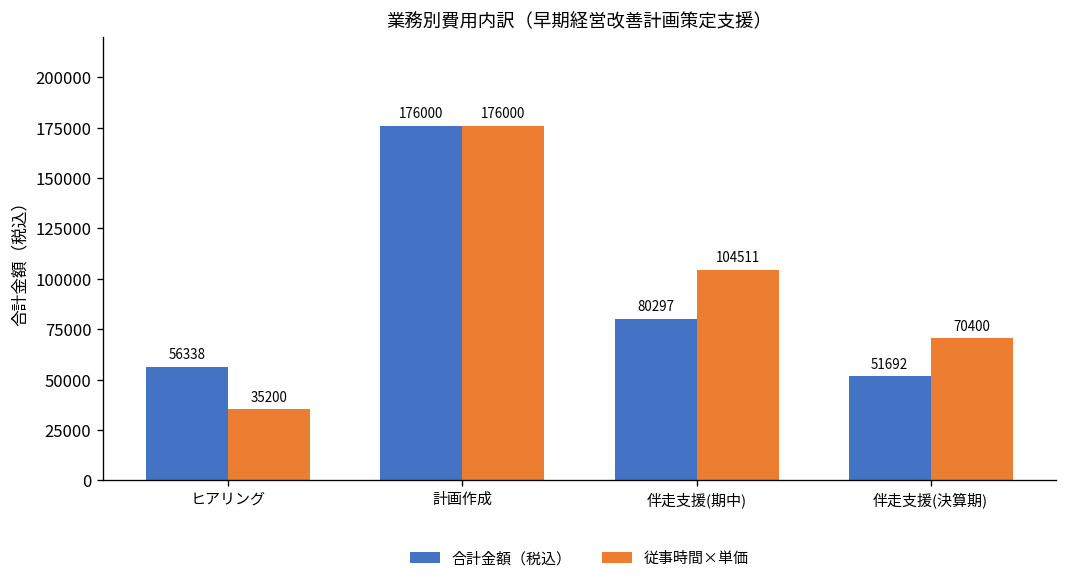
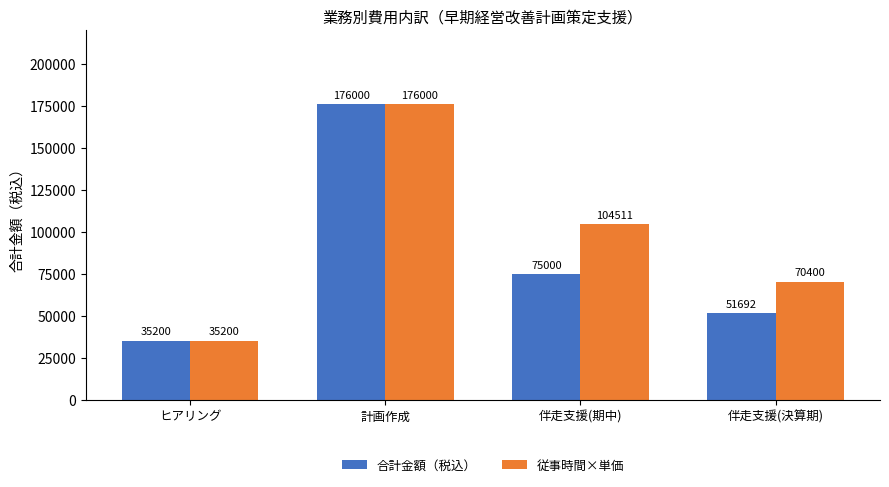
  {
    "合計金額（税込）": {
-     "ヒアリング": 56338,
+     "ヒアリング": 35200,
      "計画作成": 176000,
-     "伴走支援(期中)": 80297,
+     "伴走支援(期中)": 75000,
      "伴走支援(決算期)": 51692
    },
    "従事時間×単価": {
      "ヒアリング": 35200,
      "計画作成": 176000,
      "伴走支援(期中)": 104511,
      "伴走支援(決算期)": 70400
    }
  }
